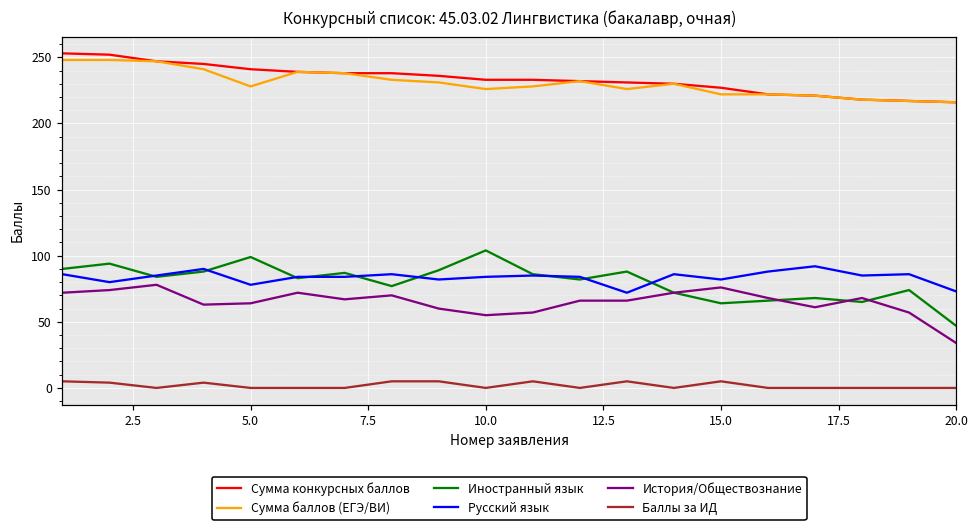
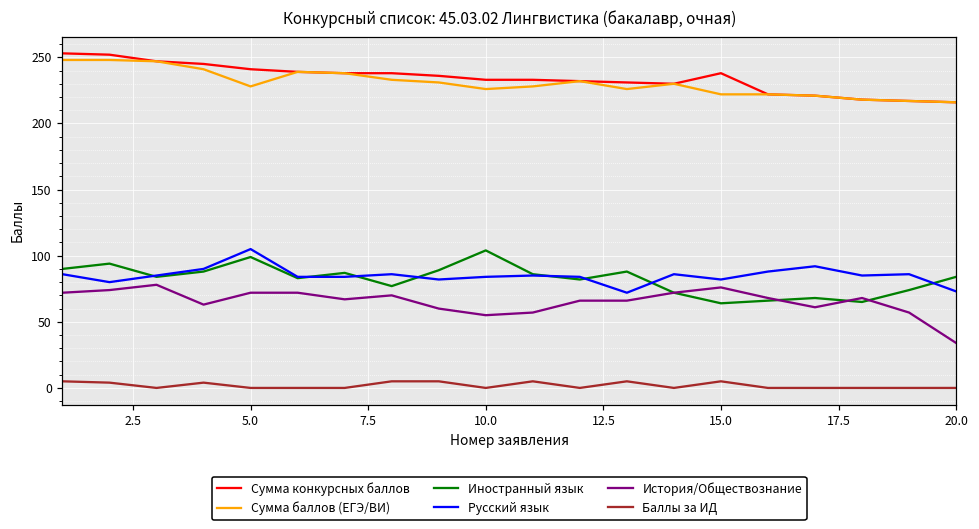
  {
    "Сумма конкурсных баллов": {
      "5.0": 241,
      "10.0": 233,
-     "15.0": 227
+     "15.0": 238
    },
    "Сумма баллов (ЕГЭ/ВИ)": {
      "5.0": 228,
      "10.0": 226,
      "15.0": 222
    },
    "Иностранный язык": {
      "5.0": 99,
      "10.0": 104,
      "15.0": 64,
-     "20.0": 47
+     "20.0": 84
    },
    "Русский язык": {
-     "5.0": 78,
+     "5.0": 105,
      "10.0": 84,
      "15.0": 82,
      "20.0": 73
    },
    "История/Обществознание": {
-     "5.0": 64,
+     "5.0": 72,
      "10.0": 55,
      "15.0": 76,
      "20.0": 34
    },
    "Баллы за ИД": {
      "5.0": 0,
      "10.0": 0,
      "15.0": 5,
      "20.0": 0
    }
  }
